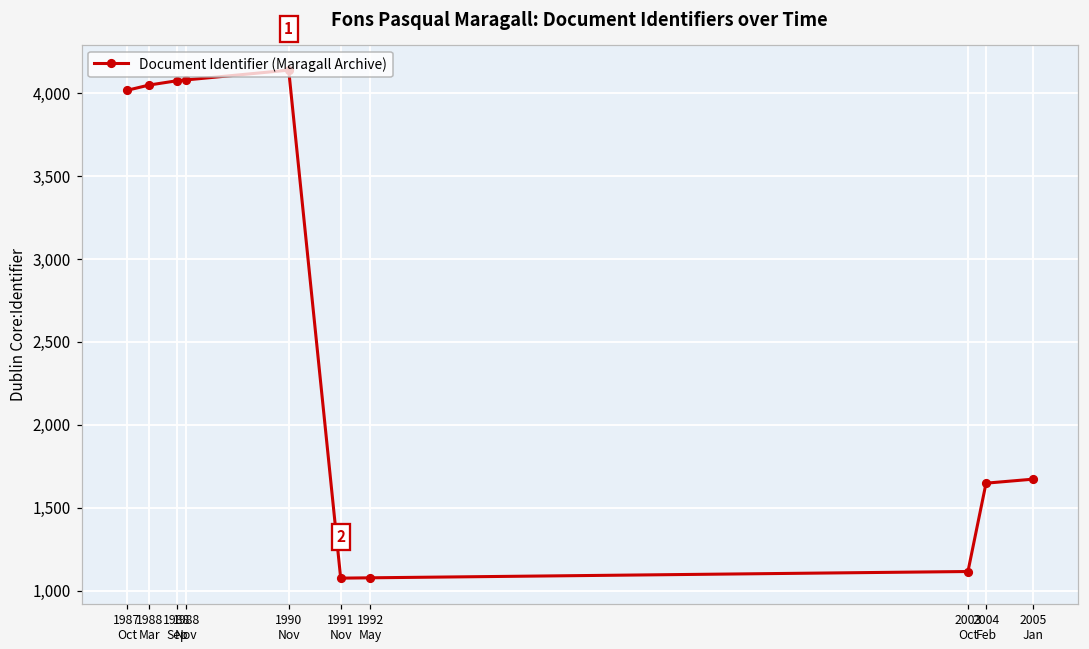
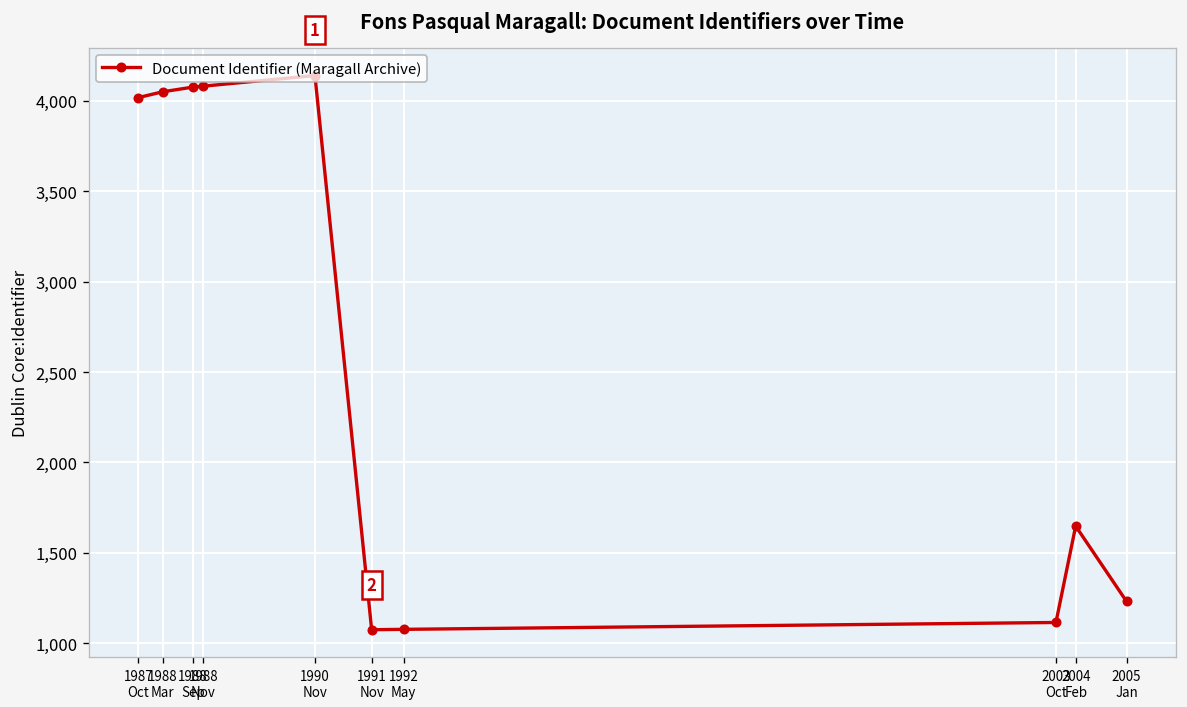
  {
    "1991 Nov": "1,080",
    "1992 May": "1,080",
-   "2005 Jan": "1,670"
+   "2005 Jan": "1,230"
  }
